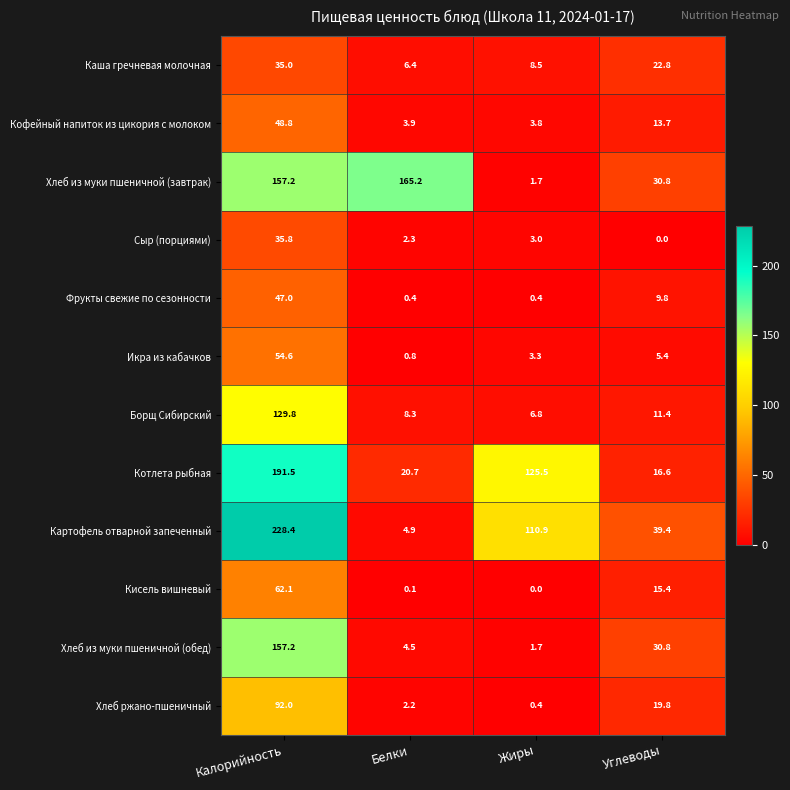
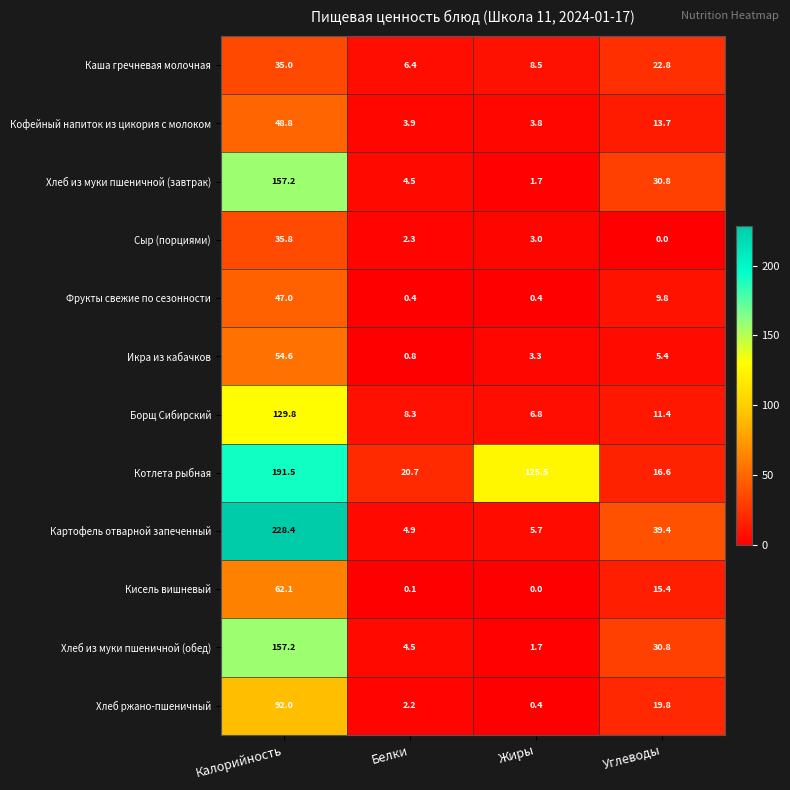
  {
    "Каша гречневая молочная": {
      "Калорийность": 35.0,
      "Белки": 6.4,
      "Жиры": 8.5,
      "Углеводы": 22.8
    },
    "Кофейный напиток из цикория с молоком": {
      "Калорийность": 48.8,
      "Белки": 3.9,
      "Жиры": 3.8,
      "Углеводы": 13.7
    },
    "Хлеб из муки пшеничной (завтрак)": {
      "Калорийность": 157.2,
-     "Белки": 165.2,
+     "Белки": 4.5,
      "Жиры": 1.7,
      "Углеводы": 30.8
    },
    "Сыр (порциями)": {
      "Калорийность": 35.8,
      "Белки": 2.3,
      "Жиры": 3.0,
      "Углеводы": 0.0
    },
    "Фрукты свежие по сезонности": {
      "Калорийность": 47.0,
      "Белки": 0.4,
      "Жиры": 0.4,
      "Углеводы": 9.8
    },
    "Икра из кабачков": {
      "Калорийность": 54.6,
      "Белки": 0.8,
      "Жиры": 3.3,
      "Углеводы": 5.4
    },
    "Борщ Сибирский": {
      "Калорийность": 129.8,
      "Белки": 8.3,
      "Жиры": 6.8,
      "Углеводы": 11.4
    },
    "Котлета рыбная": {
      "Калорийность": 191.5,
      "Белки": 20.7,
      "Жиры": 125.5,
      "Углеводы": 16.6
    },
    "Картофель отварной запеченный": {
      "Калорийность": 228.4,
      "Белки": 4.9,
-     "Жиры": 110.9,
+     "Жиры": 5.7,
      "Углеводы": 39.4
    },
    "Кисель вишневый": {
      "Калорийность": 62.1,
      "Белки": 0.1,
      "Жиры": 0.0,
      "Углеводы": 15.4
    },
    "Хлеб из муки пшеничной (обед)": {
      "Калорийность": 157.2,
      "Белки": 4.5,
      "Жиры": 1.7,
      "Углеводы": 30.8
    },
    "Хлеб ржано-пшеничный": {
      "Калорийность": 92.0,
      "Белки": 2.2,
      "Жиры": 0.4,
      "Углеводы": 19.8
    }
  }
